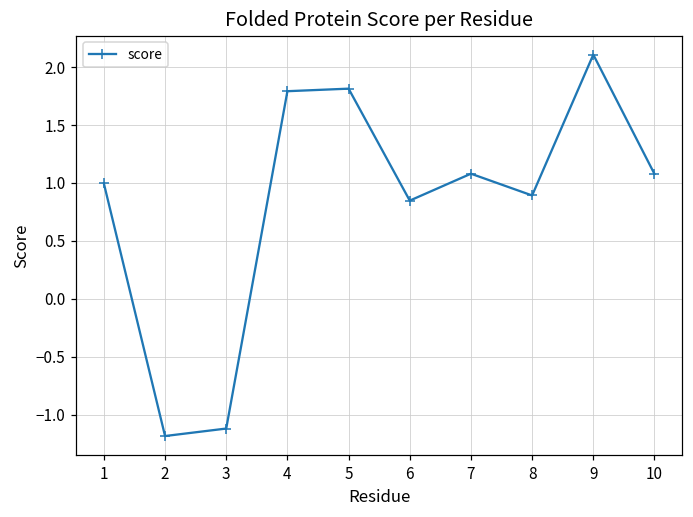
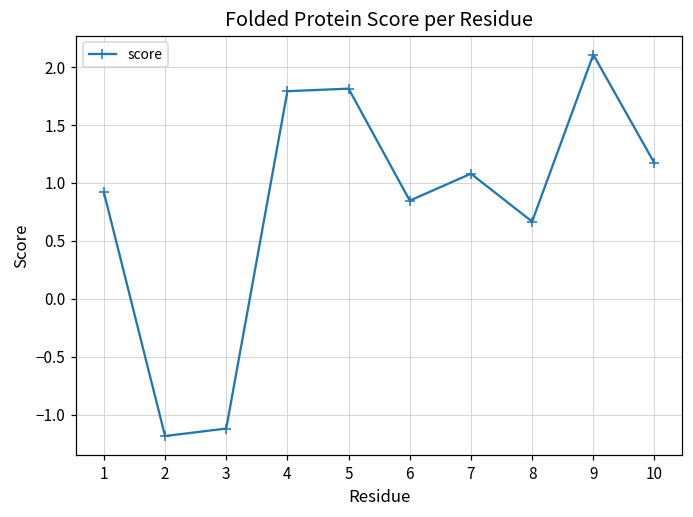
  {
-   "1": 1.00,
+   "1": 0.92,
    "2": -1.18,
    "3": -1.12,
    "4": 1.79,
    "5": 1.81,
    "6": 0.85,
    "7": 1.08,
-   "8": 0.89,
+   "8": 0.67,
    "9": 2.11,
-   "10": 1.08
+   "10": 1.17
  }
